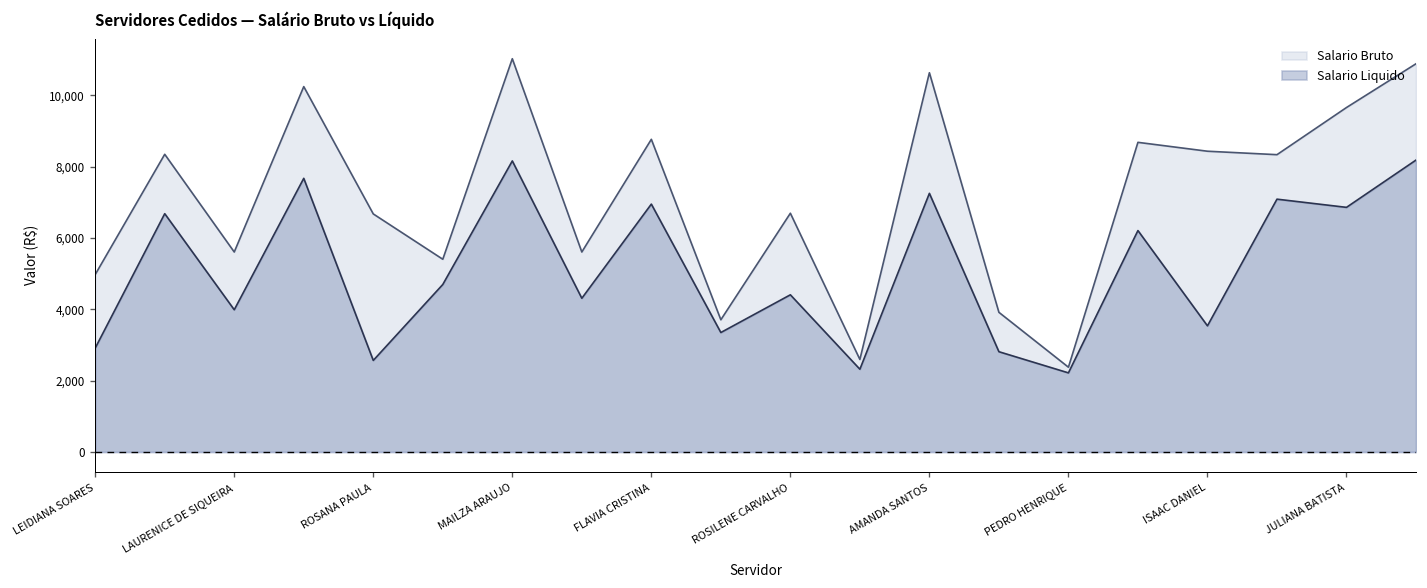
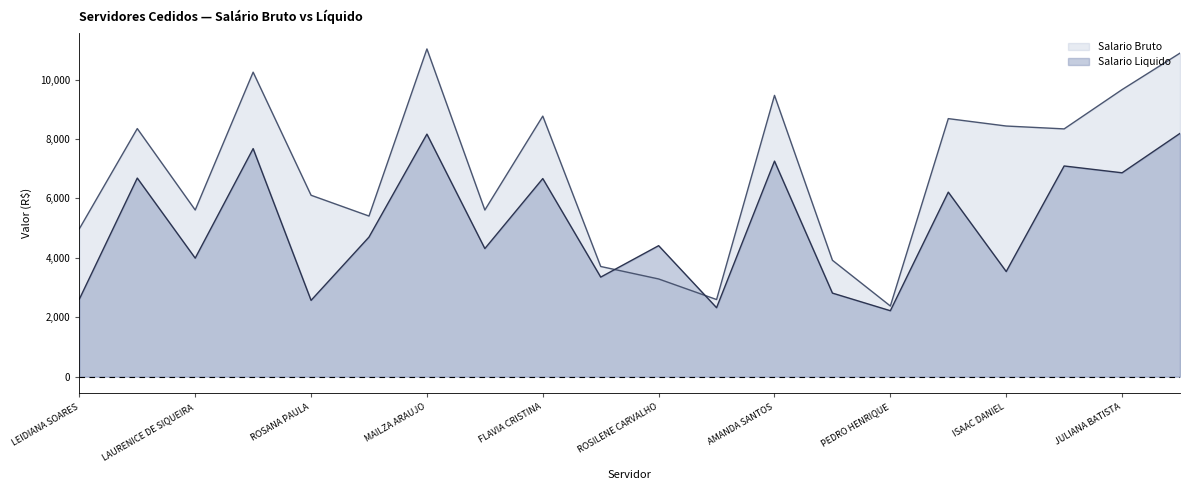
  {
    "Salario Bruto": {
      "LEIDIANA SOARES": "5,000",
      "LAURENICE DE SIQUEIRA": "5,600",
-     "ROSANA PAULA": "6,700",
+     "ROSANA PAULA": "6,100",
      "MAILZA ARAUJO": "11,000",
      "FLAVIA CRISTINA": "8,800",
-     "ROSILENE CARVALHO": "6,700",
-     "AMANDA SANTOS": "10,600",
+     "ROSILENE CARVALHO": "3,300",
+     "AMANDA SANTOS": "9,500",
      "PEDRO HENRIQUE": "2,400",
      "ISAAC DANIEL": "8,400",
      "JULIANA BATISTA": "9,700"
    },
    "Salario Liquido": {
-     "LEIDIANA SOARES": "2,900",
+     "LEIDIANA SOARES": "2,600",
      "LAURENICE DE SIQUEIRA": "4,000",
      "ROSANA PAULA": "2,600",
      "MAILZA ARAUJO": "8,200",
-     "FLAVIA CRISTINA": "7,000",
+     "FLAVIA CRISTINA": "6,700",
      "ROSILENE CARVALHO": "4,400",
      "AMANDA SANTOS": "7,300",
      "PEDRO HENRIQUE": "2,200",
      "ISAAC DANIEL": "3,500",
      "JULIANA BATISTA": "6,900"
    }
  }
